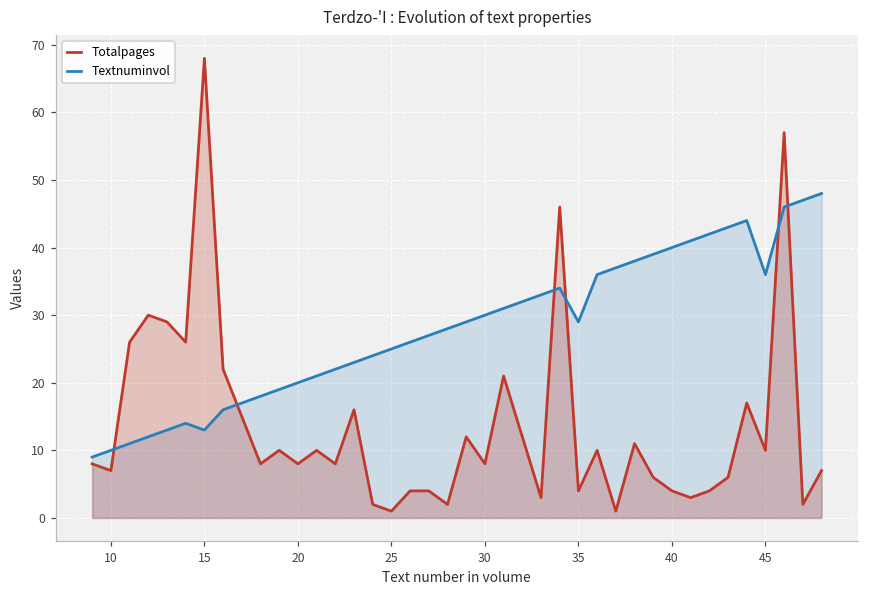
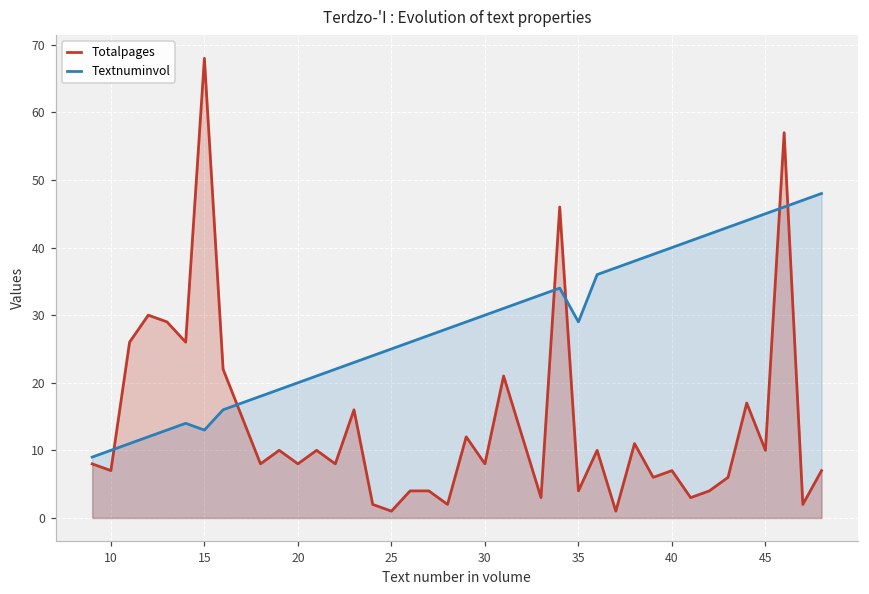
  {
    "Totalpages": {
      "10": 7,
      "15": 68,
      "20": 8,
      "25": 1,
      "30": 8,
      "35": 4,
-     "40": 4,
+     "40": 7,
      "45": 10
    },
    "Textnuminvol": {
      "10": 10,
      "15": 13,
      "20": 20,
      "25": 25,
      "30": 30,
      "35": 29,
      "40": 40,
-     "45": 36
+     "45": 45
    }
  }
